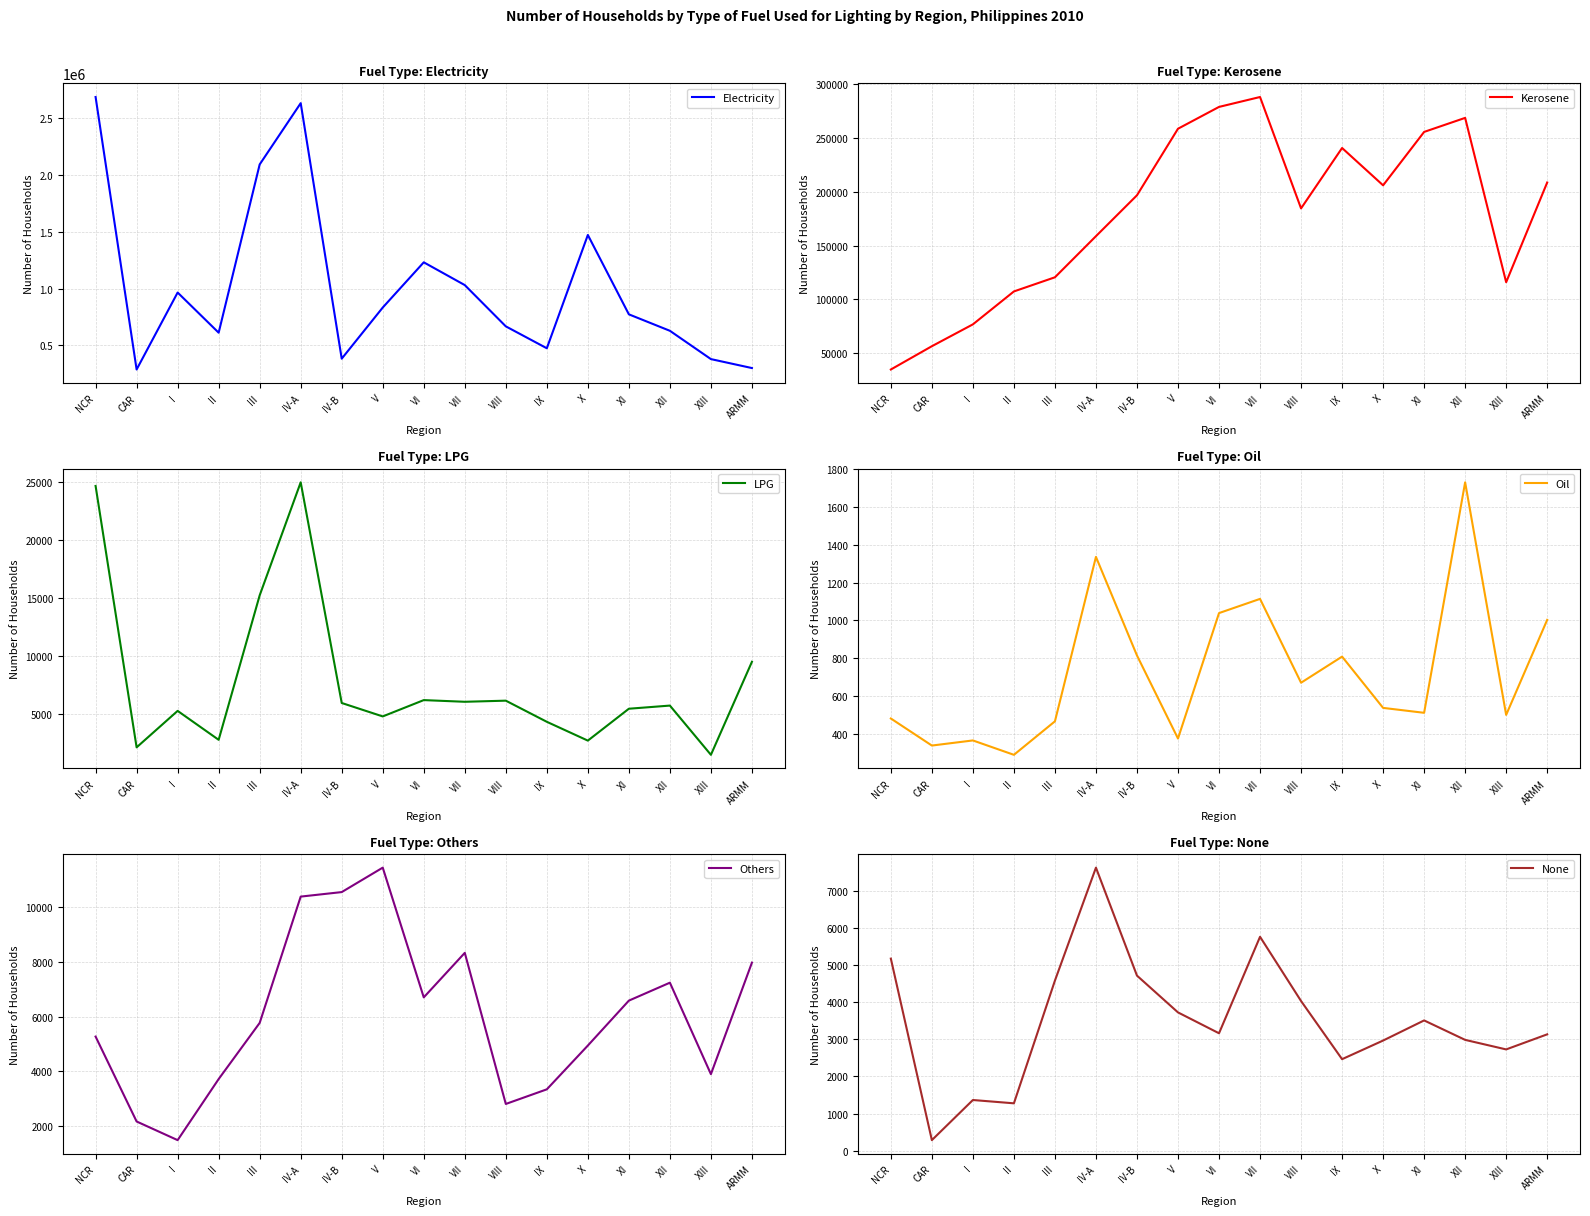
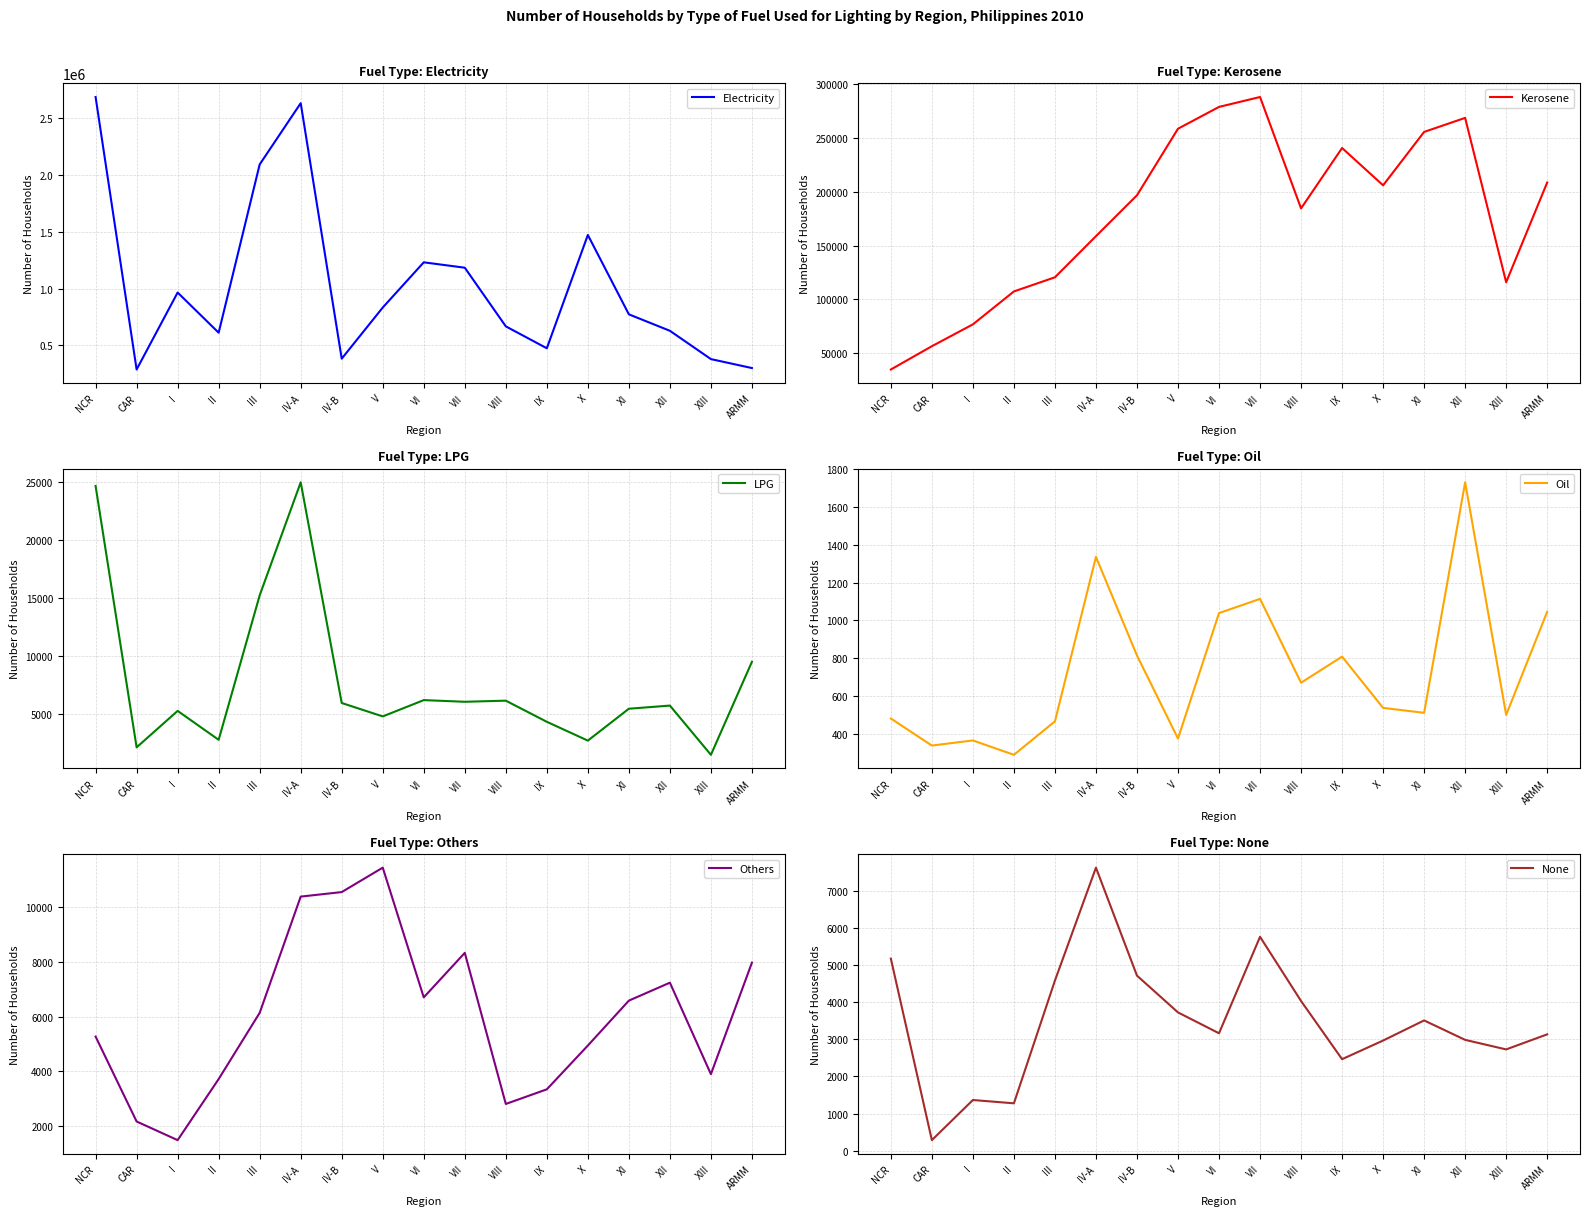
  {
    "Fuel Type: Electricity": {
      "NCR": 2680000,
      "CAR": 290000,
      "I": 960000,
      "II": 610000,
      "III": 2090000,
      "IV-A": 2630000,
      "IV-B": 380000,
      "V": 830000,
      "VI": 1230000,
-     "VII": 1030000,
+     "VII": 1180000,
      "VIII": 670000,
      "IX": 470000,
      "X": 1470000,
      "XI": 770000,
      "XII": 630000,
      "XIII": 380000,
      "ARMM": 300000
    },
    "Fuel Type: Kerosene": {
      "NCR": 35000,
      "CAR": 57000,
      "I": 77000,
      "II": 107000,
      "III": 121000,
      "IV-A": 159000,
      "IV-B": 197000,
      "V": 258000,
      "VI": 279000,
      "VII": 288000,
      "VIII": 184000,
      "IX": 240000,
      "X": 206000,
      "XI": 255000,
      "XII": 268000,
      "XIII": 116000,
      "ARMM": 208000
    },
    "Fuel Type: LPG": {
      "NCR": 24700,
      "CAR": 2200,
      "I": 5300,
      "II": 2800,
      "III": 15200,
      "IV-A": 25000,
      "IV-B": 6000,
      "V": 4800,
      "VI": 6200,
      "VII": 6100,
      "VIII": 6200,
      "IX": 4400,
      "X": 2700,
      "XI": 5500,
      "XII": 5800,
      "XIII": 1500,
      "ARMM": 9500
    },
    "Fuel Type: Oil": {
      "NCR": 480,
      "CAR": 340,
      "I": 370,
      "II": 290,
      "III": 470,
      "IV-A": 1340,
      "IV-B": 820,
      "V": 380,
      "VI": 1040,
      "VII": 1110,
      "VIII": 670,
      "IX": 810,
      "X": 540,
      "XI": 510,
      "XII": 1730,
      "XIII": 500,
-     "ARMM": 1000
+     "ARMM": 1050
    },
    "Fuel Type: Others": {
      "NCR": 5300,
      "CAR": 2200,
      "I": 1500,
      "II": 3700,
-     "III": 5800,
+     "III": 6100,
      "IV-A": 10400,
      "IV-B": 10600,
      "V": 11400,
      "VI": 6700,
      "VII": 8300,
      "VIII": 2800,
      "IX": 3300,
      "X": 4900,
      "XI": 6600,
      "XII": 7200,
      "XIII": 3900,
      "ARMM": 8000
    },
    "Fuel Type: None": {
      "NCR": 5200,
      "CAR": 300,
      "I": 1400,
      "II": 1300,
      "III": 4600,
      "IV-A": 7600,
      "IV-B": 4700,
      "V": 3700,
      "VI": 3200,
      "VII": 5800,
      "VIII": 4000,
      "IX": 2500,
      "X": 3000,
      "XI": 3500,
      "XII": 3000,
      "XIII": 2700,
      "ARMM": 3100
    }
  }
